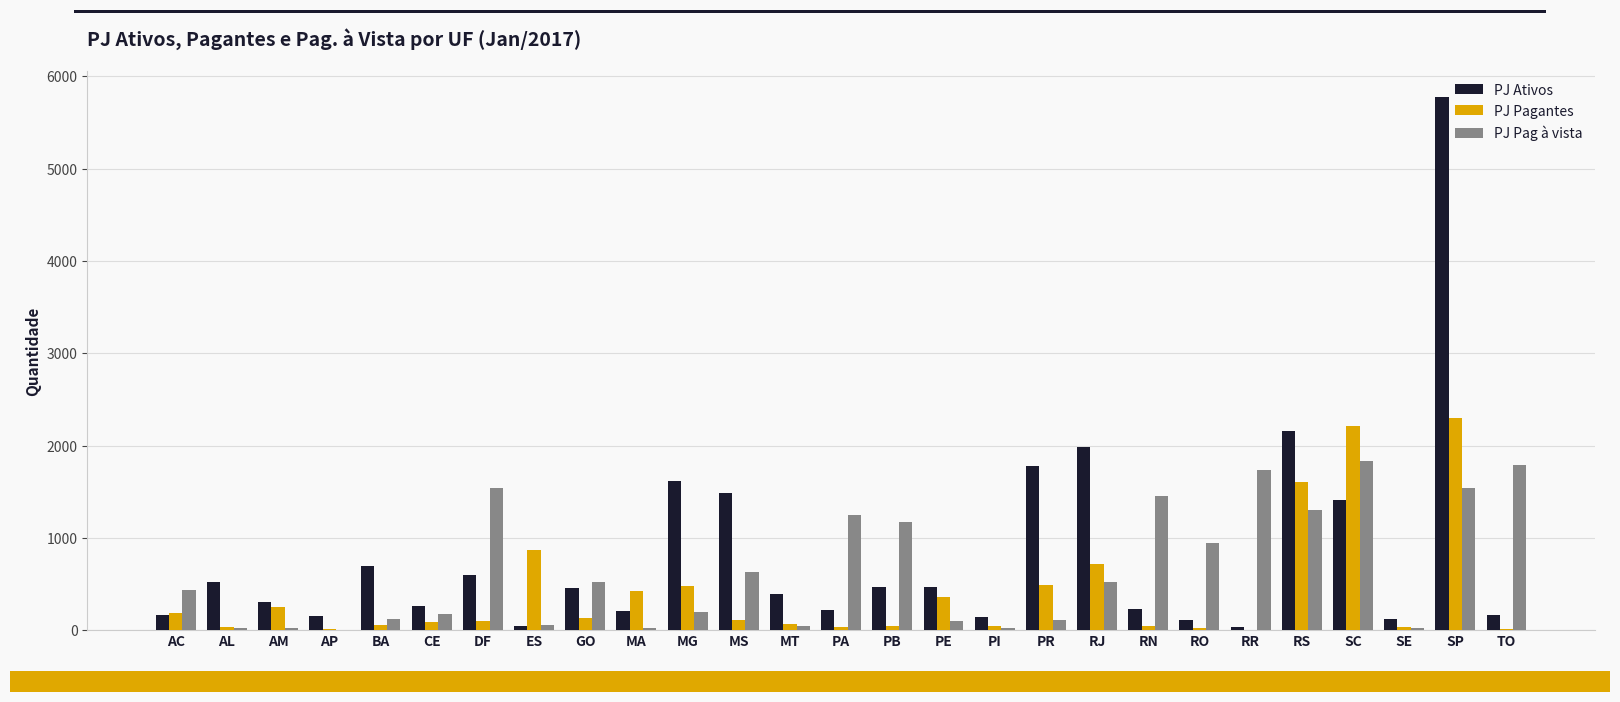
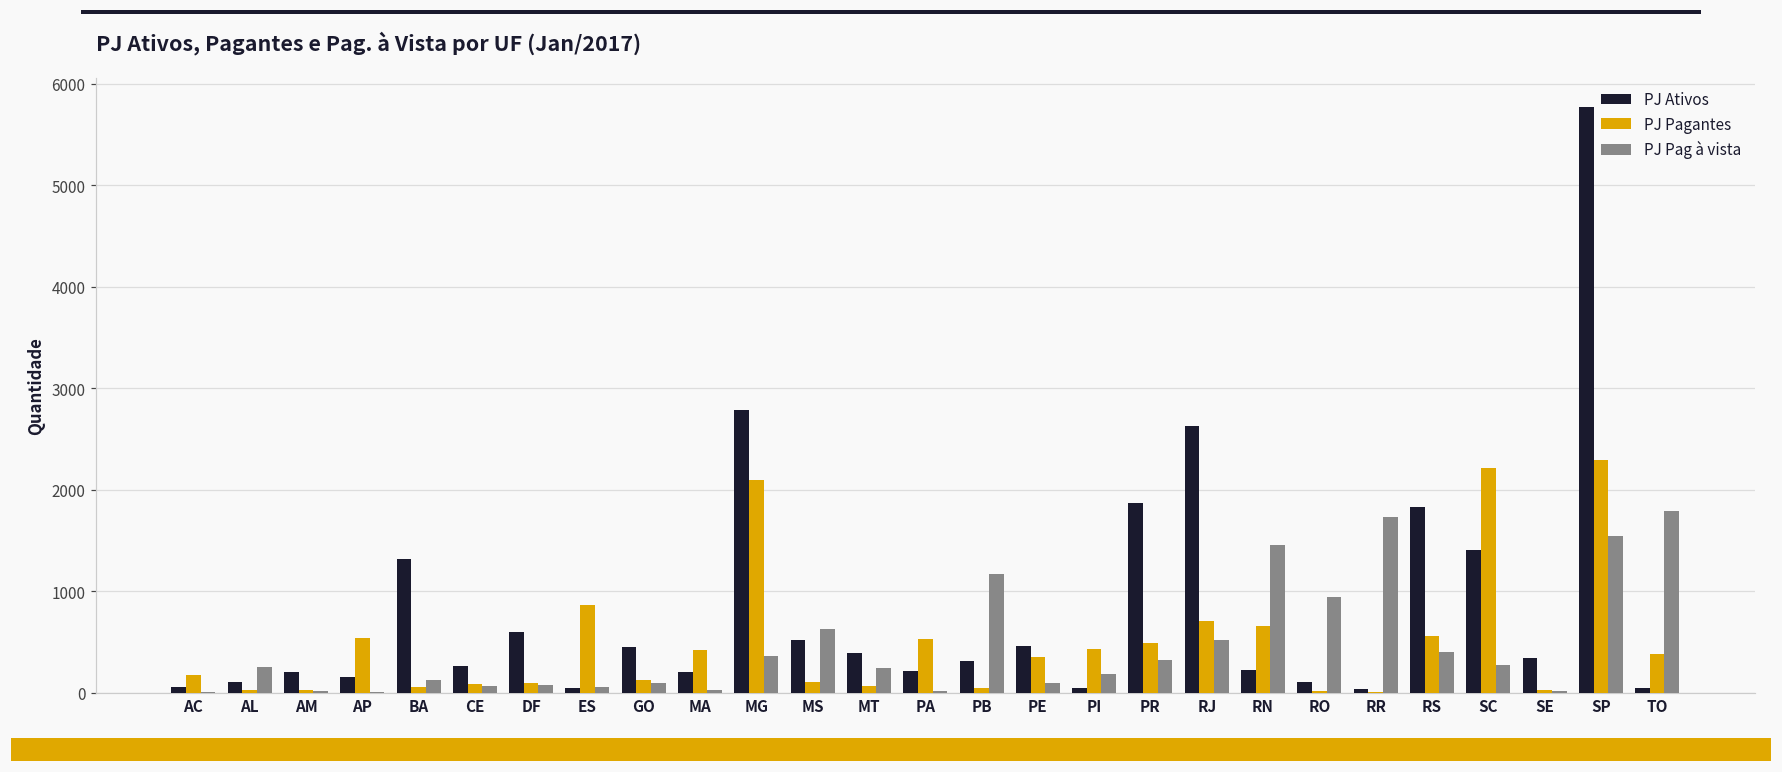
  {
    "PJ Ativos": {
-     "AC": 200,
-     "AL": 500,
-     "AM": 300,
+     "AC": 100,
+     "AL": 100,
+     "AM": 200,
      "AP": 200,
-     "BA": 700,
+     "BA": 1300,
      "CE": 300,
      "DF": 600,
      "ES": 0,
      "GO": 500,
      "MA": 200,
-     "MG": 1600,
-     "MS": 1500,
+     "MG": 2800,
+     "MS": 500,
      "MT": 400,
      "PA": 200,
-     "PB": 500,
+     "PB": 300,
      "PE": 500,
-     "PI": 100,
-     "PR": 1800,
-     "RJ": 2000,
+     "PI": 0,
+     "PR": 1900,
+     "RJ": 2600,
      "RN": 200,
      "RO": 100,
      "RR": 0,
-     "RS": 2200,
+     "RS": 1800,
      "SC": 1400,
-     "SE": 100,
+     "SE": 300,
      "SP": 5800,
-     "TO": 200
+     "TO": 0
    },
    "PJ Pagantes": {
      "AC": 200,
      "AL": 0,
-     "AM": 300,
-     "AP": 0,
+     "AM": 0,
+     "AP": 500,
      "BA": 100,
      "CE": 100,
      "DF": 100,
      "ES": 900,
      "GO": 100,
      "MA": 400,
-     "MG": 500,
+     "MG": 2100,
      "MS": 100,
      "MT": 100,
-     "PA": 0,
+     "PA": 500,
      "PB": 0,
      "PE": 400,
-     "PI": 0,
+     "PI": 400,
      "PR": 500,
      "RJ": 700,
-     "RN": 0,
-     "RS": 1600,
+     "RN": 700,
+     "RS": 600,
      "SC": 2200,
      "SE": 0,
      "SP": 2300,
-     "TO": 0
+     "TO": 400
    },
    "PJ Pag à vista": {
-     "AC": 400,
-     "AL": 0,
+     "AC": 0,
+     "AL": 300,
      "BA": 100,
-     "CE": 200,
-     "DF": 1500,
+     "CE": 100,
+     "DF": 100,
      "ES": 100,
-     "GO": 500,
-     "MG": 200,
+     "GO": 100,
+     "MG": 400,
      "MS": 600,
-     "MT": 0,
-     "PA": 1300,
+     "MT": 300,
+     "PA": 0,
      "PB": 1200,
      "PE": 100,
-     "PI": 0,
-     "PR": 100,
+     "PI": 200,
+     "PR": 300,
      "RJ": 500,
      "RN": 1500,
      "RO": 900,
      "RR": 1700,
-     "RS": 1300,
-     "SC": 1800,
+     "RS": 400,
+     "SC": 300,
      "SP": 1500,
      "TO": 1800
    }
  }
